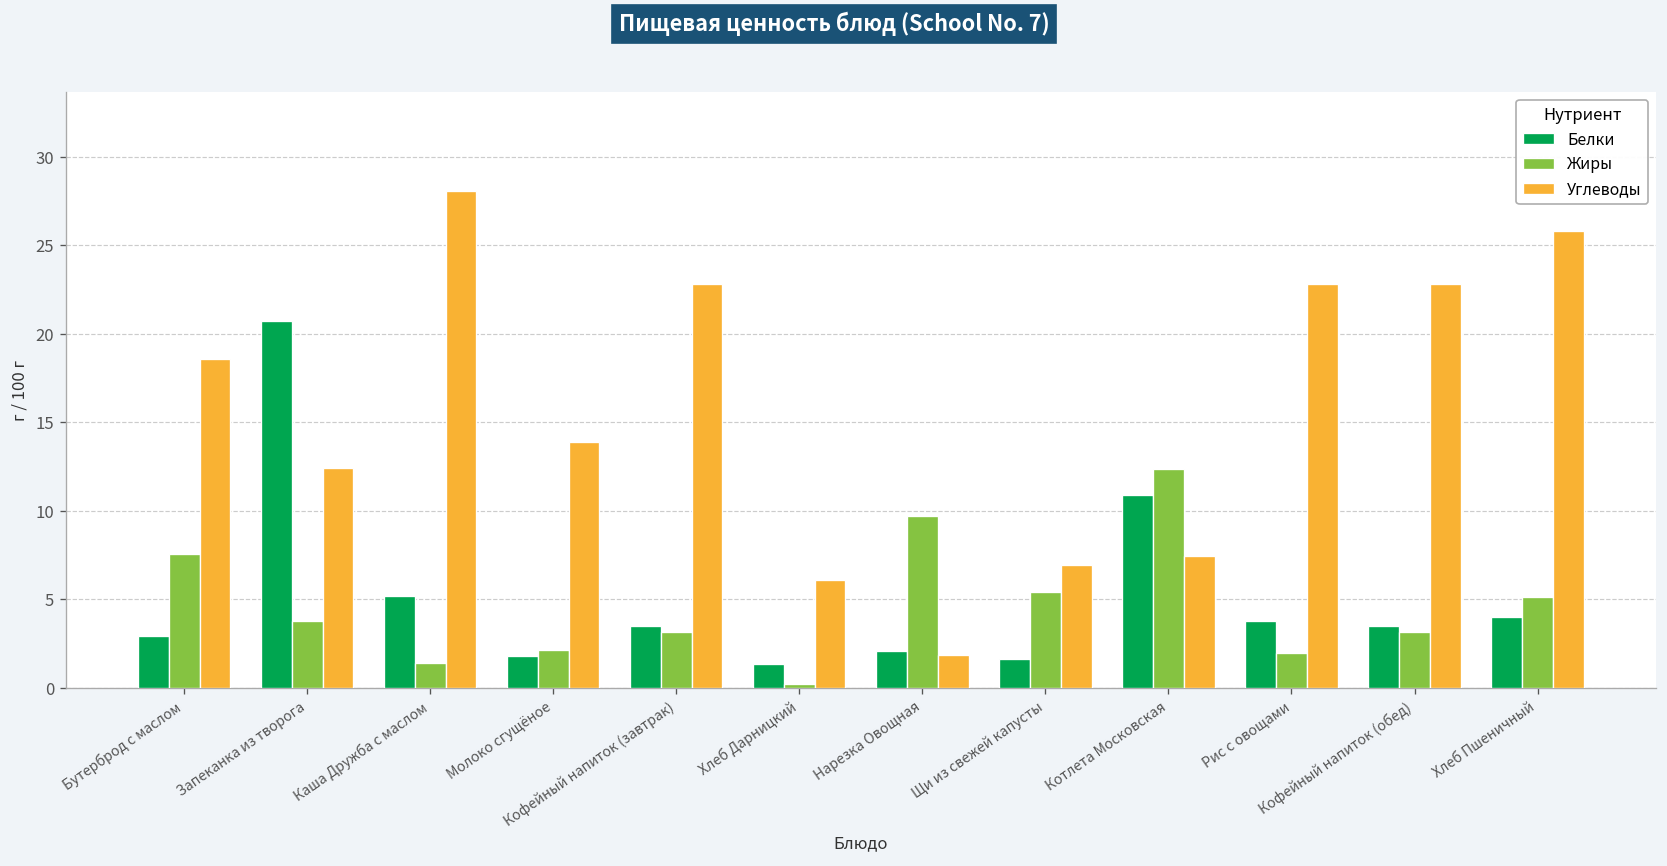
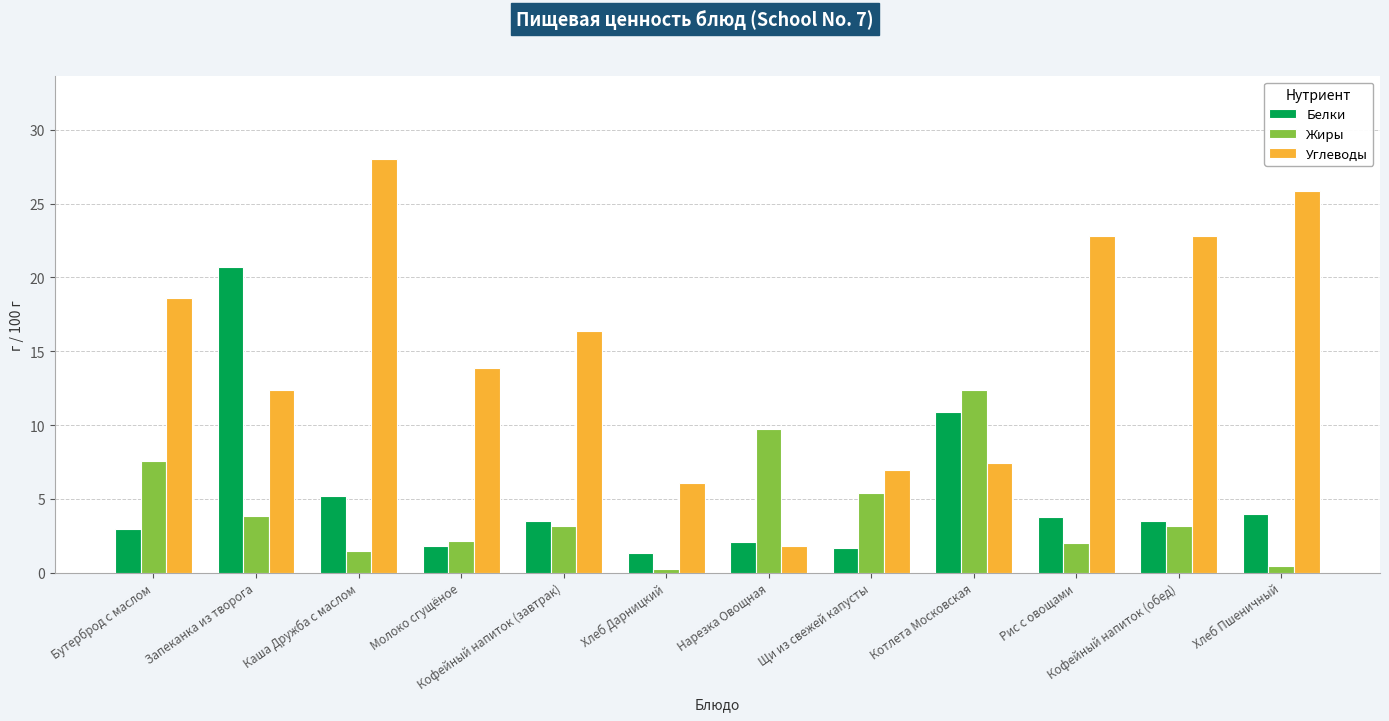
  {
    "Белки": {
      "Бутерброд с маслом": 2.9,
      "Запеканка из творога": 20.7,
      "Каша Дружба с маслом": 5.2,
      "Молоко сгущёное": 1.8,
      "Кофейный напиток (завтрак)": 3.5,
      "Хлеб Дарницкий": 1.3,
      "Нарезка Овощная": 2.1,
      "Щи из свежей капусты": 1.6,
      "Котлета Московская": 10.9,
      "Рис с овощами": 3.8,
      "Кофейный напиток (обед)": 3.5,
      "Хлеб Пшеничный": 4.0
    },
    "Жиры": {
      "Бутерброд с маслом": 7.6,
      "Запеканка из творога": 3.8,
      "Каша Дружба с маслом": 1.4,
      "Молоко сгущёное": 2.1,
      "Кофейный напиток (завтрак)": 3.2,
      "Хлеб Дарницкий": 0.2,
      "Нарезка Овощная": 9.7,
      "Щи из свежей капусты": 5.4,
      "Котлета Московская": 12.4,
      "Рис с овощами": 2.0,
      "Кофейный напиток (обед)": 3.2,
-     "Хлеб Пшеничный": 5.1
+     "Хлеб Пшеничный": 0.4
    },
    "Углеводы": {
      "Бутерброд с маслом": 18.6,
      "Запеканка из творога": 12.4,
      "Каша Дружба с маслом": 28.1,
      "Молоко сгущёное": 13.9,
-     "Кофейный напиток (завтрак)": 22.8,
+     "Кофейный напиток (завтрак)": 16.4,
      "Хлеб Дарницкий": 6.1,
      "Нарезка Овощная": 1.8,
      "Щи из свежей капусты": 7.0,
      "Котлета Московская": 7.5,
      "Рис с овощами": 22.8,
      "Кофейный напиток (обед)": 22.8,
      "Хлеб Пшеничный": 25.8
    }
  }
